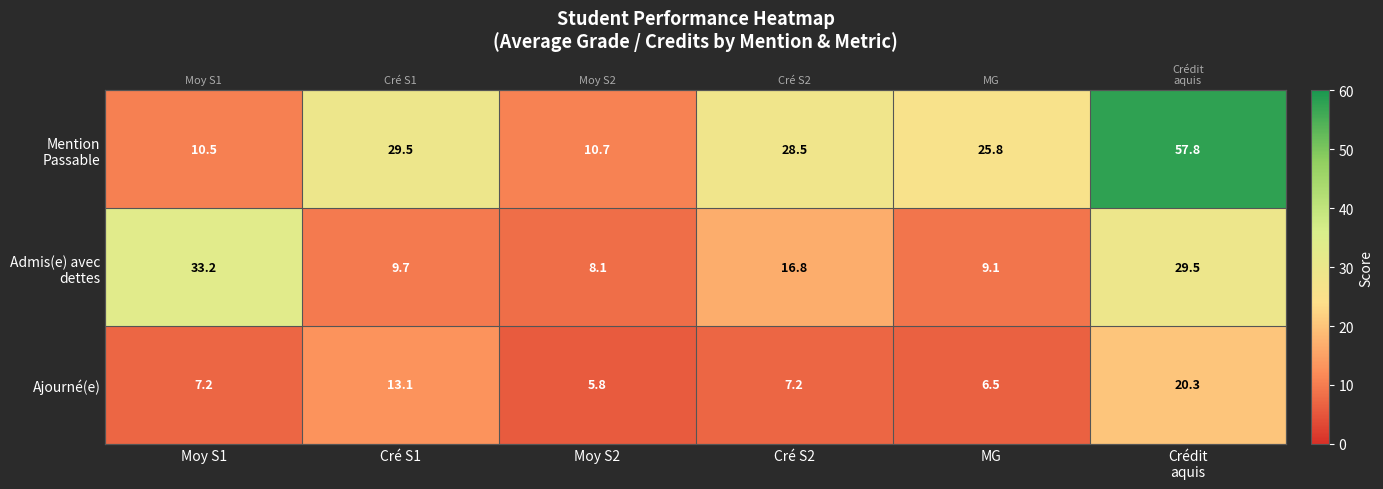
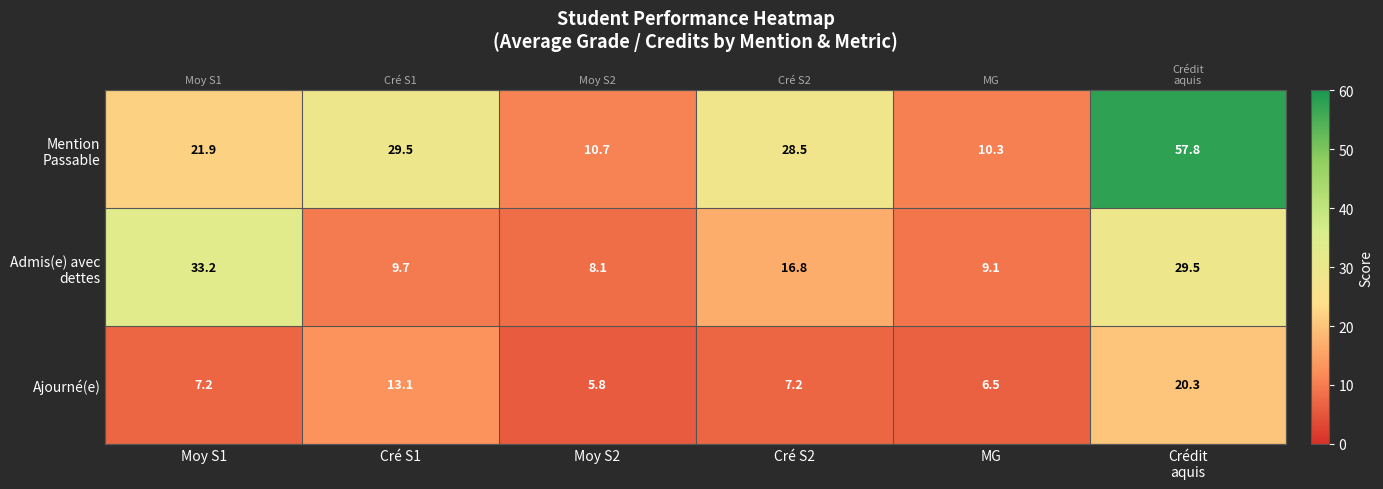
  {
    "Mention Passable": {
-     "Moy S1": 10.5,
+     "Moy S1": 21.9,
      "Cré S1": 29.5,
      "Moy S2": 10.7,
      "Cré S2": 28.5,
-     "MG": 25.8,
+     "MG": 10.3,
      "Crédit aquis": 57.8
    },
    "Admis(e) avec dettes": {
      "Moy S1": 33.2,
      "Cré S1": 9.7,
      "Moy S2": 8.1,
      "Cré S2": 16.8,
      "MG": 9.1,
      "Crédit aquis": 29.5
    },
    "Ajourné(e)": {
      "Moy S1": 7.2,
      "Cré S1": 13.1,
      "Moy S2": 5.8,
      "Cré S2": 7.2,
      "MG": 6.5,
      "Crédit aquis": 20.3
    }
  }
